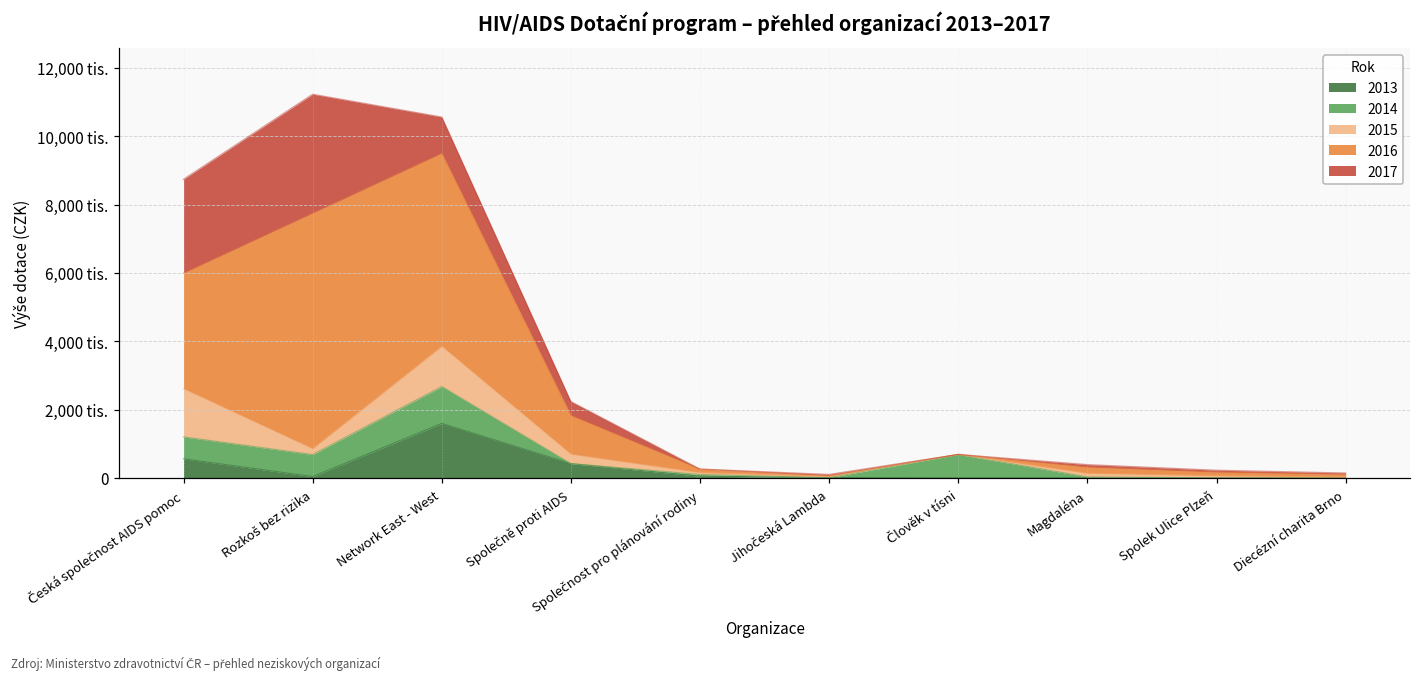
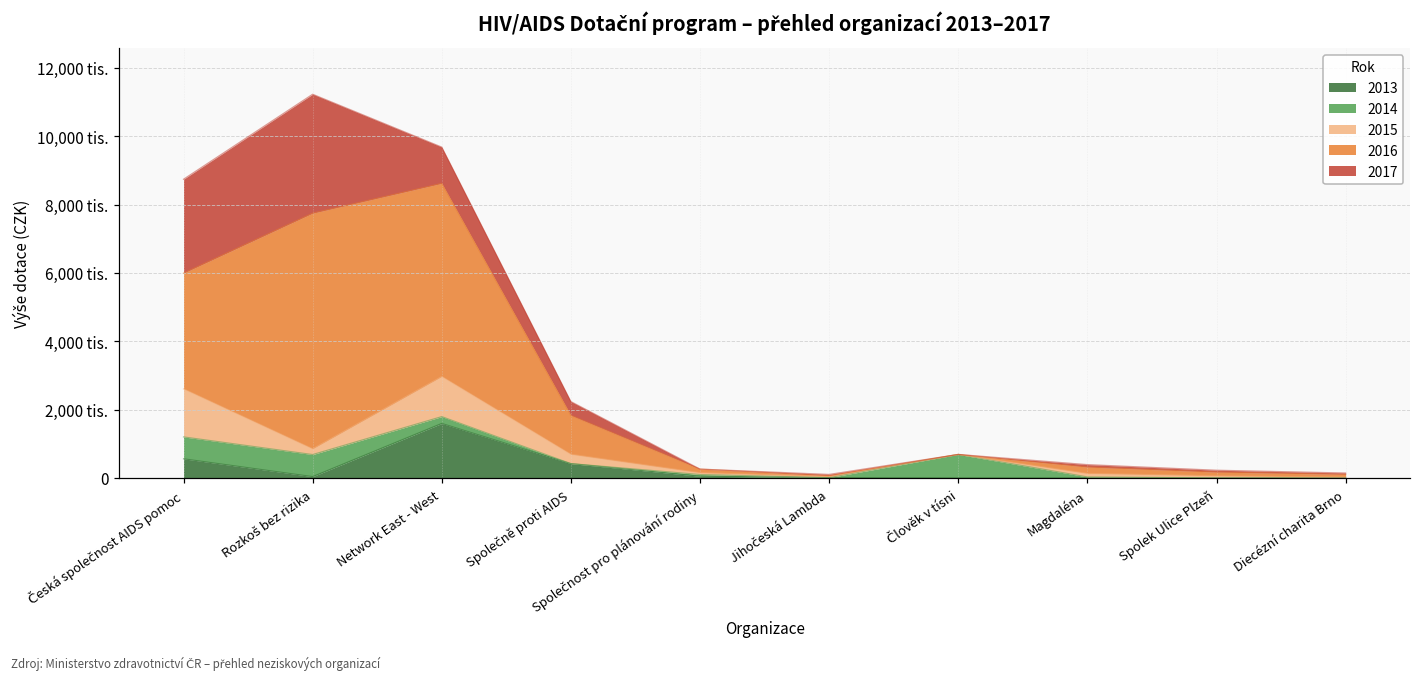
  {
    "2013": {
      "Česká společnost AIDS pomoc": "600 tis.",
      "Rozkoš bez rizika": "0 tis.",
      "Network East - West": "1,600 tis.",
      "Člověk v tísni": "0 tis."
    },
    "2014": {
      "Česká společnost AIDS pomoc": "600 tis.",
      "Rozkoš bez rizika": "600 tis.",
-     "Network East - West": "1,100 tis."
+     "Network East - West": "200 tis."
    },
    "2015": {
      "Česká společnost AIDS pomoc": "1,400 tis.",
      "Rozkoš bez rizika": "200 tis.",
      "Network East - West": "1,200 tis.",
      "Společně proti AIDS": "300 tis.",
      "Magdaléna": "100 tis."
    },
    "2016": {
      "Česká společnost AIDS pomoc": "3,400 tis.",
      "Rozkoš bez rizika": "6,900 tis.",
      "Network East - West": "5,700 tis.",
      "Společně proti AIDS": "1,100 tis."
    },
    "2017": {
      "Česká společnost AIDS pomoc": "2,700 tis.",
      "Rozkoš bez rizika": "3,500 tis.",
      "Network East - West": "1,100 tis.",
      "Společně proti AIDS": "400 tis."
    }
  }
